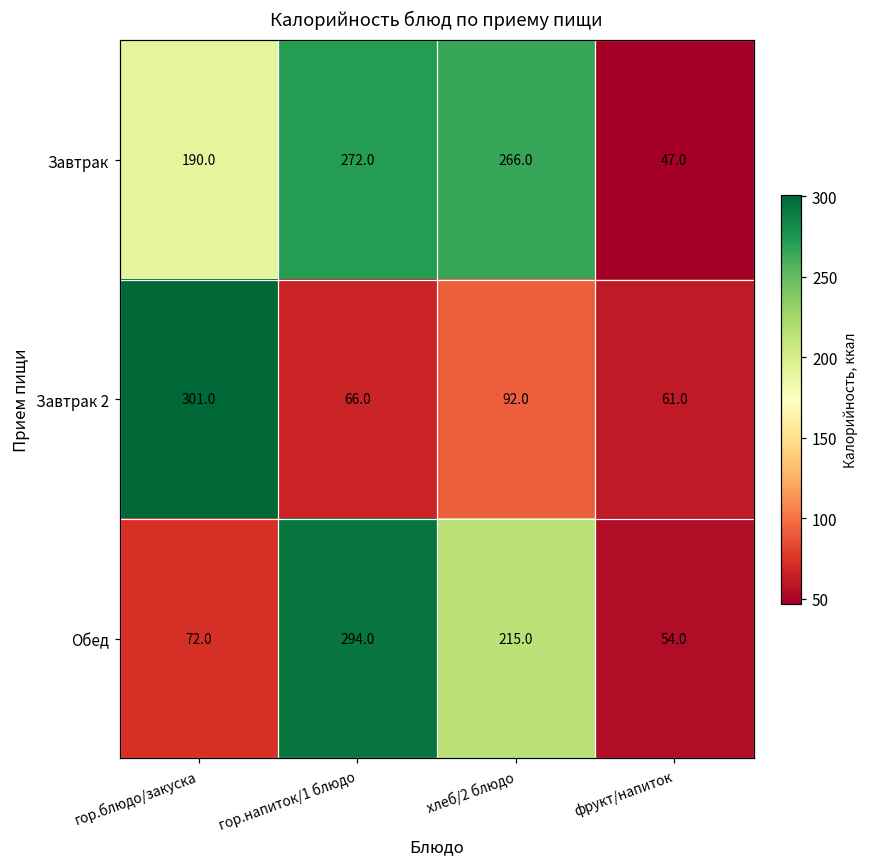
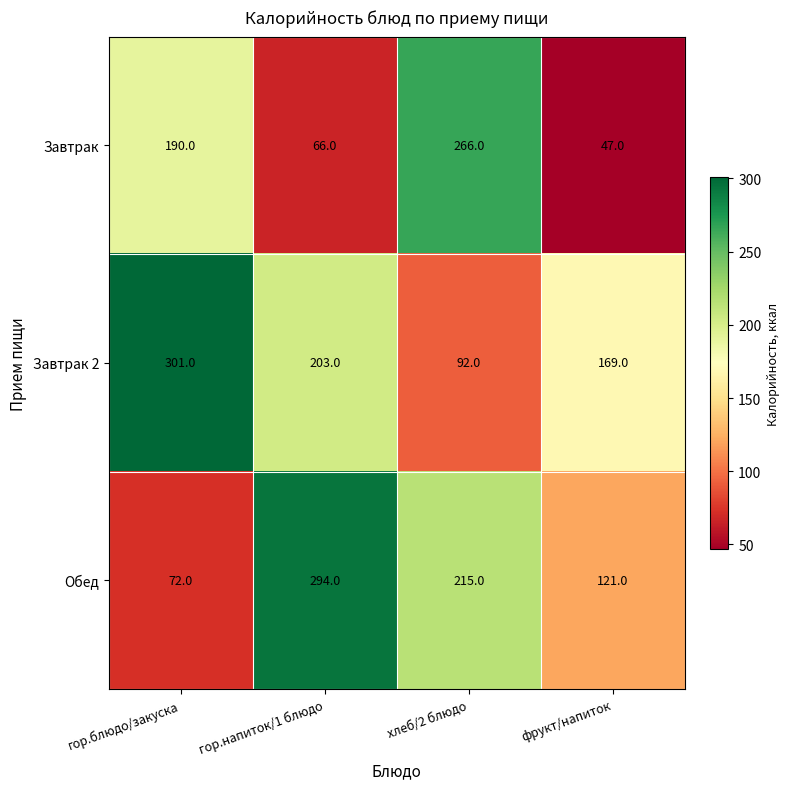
  {
    "Завтрак": {
      "гор.блюдо/закуска": 190.0,
-     "гор.напиток/1 блюдо": 272.0,
+     "гор.напиток/1 блюдо": 66.0,
      "хлеб/2 блюдо": 266.0,
      "фрукт/напиток": 47.0
    },
    "Завтрак 2": {
      "гор.блюдо/закуска": 301.0,
-     "гор.напиток/1 блюдо": 66.0,
+     "гор.напиток/1 блюдо": 203.0,
      "хлеб/2 блюдо": 92.0,
-     "фрукт/напиток": 61.0
+     "фрукт/напиток": 169.0
    },
    "Обед": {
      "гор.блюдо/закуска": 72.0,
      "гор.напиток/1 блюдо": 294.0,
      "хлеб/2 блюдо": 215.0,
-     "фрукт/напиток": 54.0
+     "фрукт/напиток": 121.0
    }
  }
